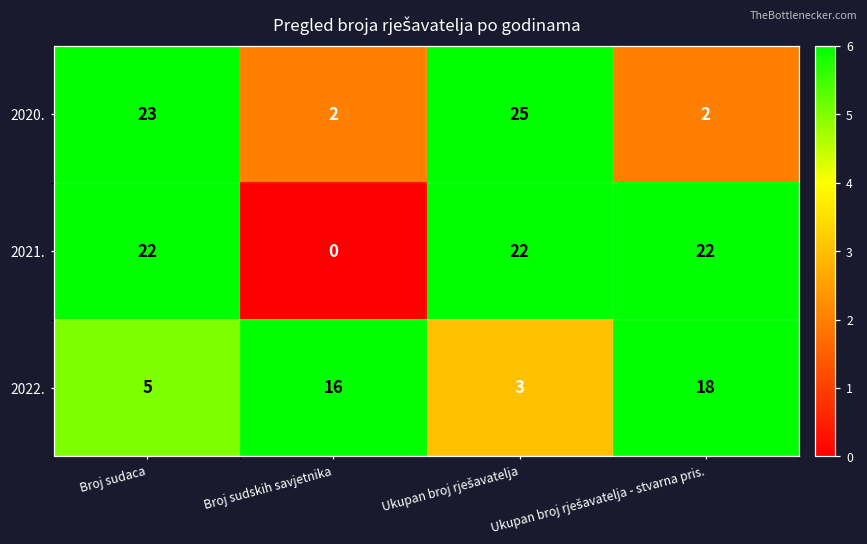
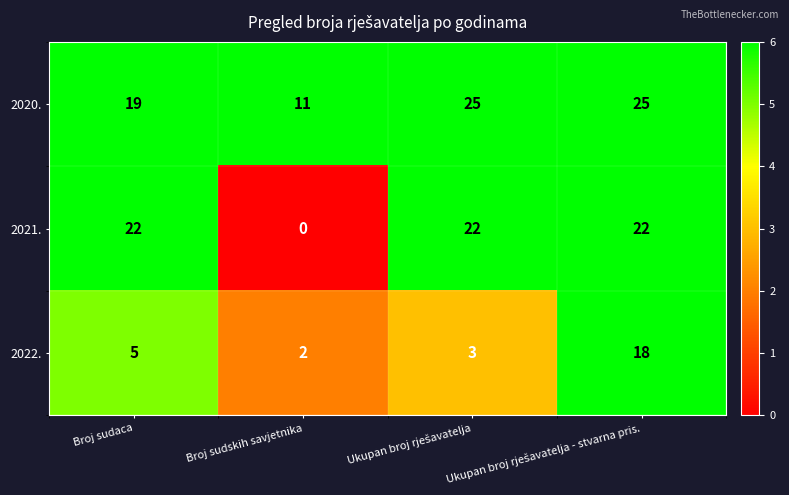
  {
    "2020.": {
-     "Broj sudaca": 23,
-     "Broj sudskih savjetnika": 2,
+     "Broj sudaca": 19,
+     "Broj sudskih savjetnika": 11,
      "Ukupan broj rješavatelja": 25,
-     "Ukupan broj rješavatelja - stvarna pris.": 2
+     "Ukupan broj rješavatelja - stvarna pris.": 25
    },
    "2021.": {
      "Broj sudaca": 22,
      "Broj sudskih savjetnika": 0,
      "Ukupan broj rješavatelja": 22,
      "Ukupan broj rješavatelja - stvarna pris.": 22
    },
    "2022.": {
      "Broj sudaca": 5,
-     "Broj sudskih savjetnika": 16,
+     "Broj sudskih savjetnika": 2,
      "Ukupan broj rješavatelja": 3,
      "Ukupan broj rješavatelja - stvarna pris.": 18
    }
  }
